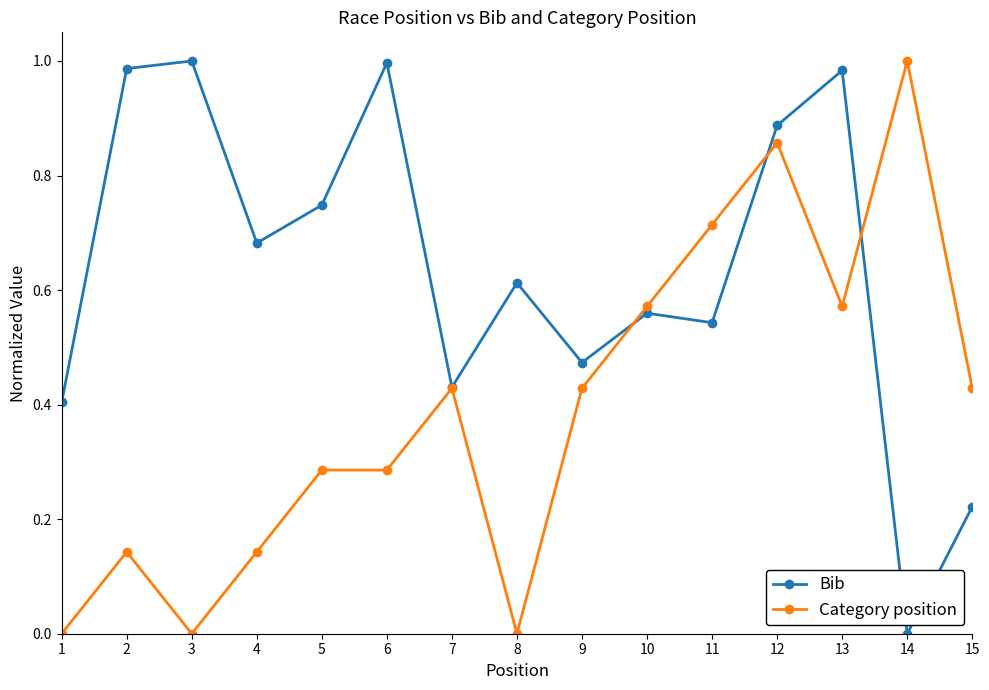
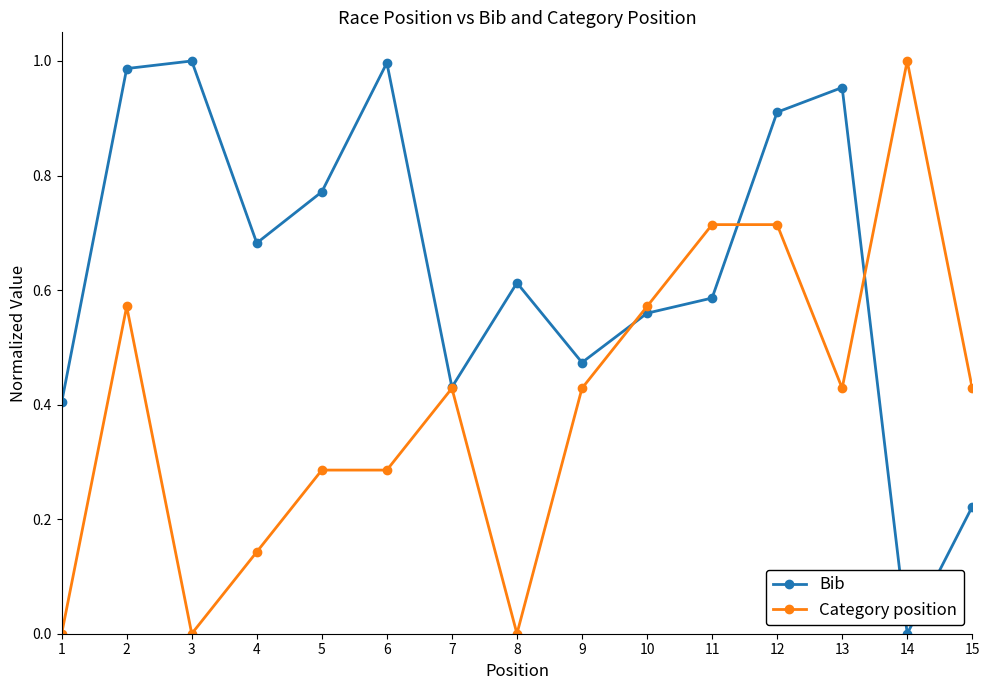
  {
    "Bib": {
      "1": 0.40,
      "2": 0.99,
      "3": 1.00,
      "4": 0.68,
-     "5": 0.75,
+     "5": 0.77,
      "6": 1.00,
      "8": 0.61,
      "9": 0.47,
      "10": 0.56,
-     "11": 0.54,
-     "12": 0.89,
-     "13": 0.98,
+     "11": 0.59,
+     "12": 0.91,
+     "13": 0.95,
      "14": 0.00,
      "15": 0.22
    },
    "Category position": {
      "1": 0.00,
-     "2": 0.14,
+     "2": 0.57,
      "3": 0.00,
      "4": 0.14,
      "5": 0.29,
      "6": 0.29,
      "8": 0.00,
      "9": 0.43,
      "10": 0.57,
      "11": 0.71,
-     "12": 0.86,
-     "13": 0.57,
+     "12": 0.71,
+     "13": 0.43,
      "14": 1.00,
      "15": 0.43
    }
  }
